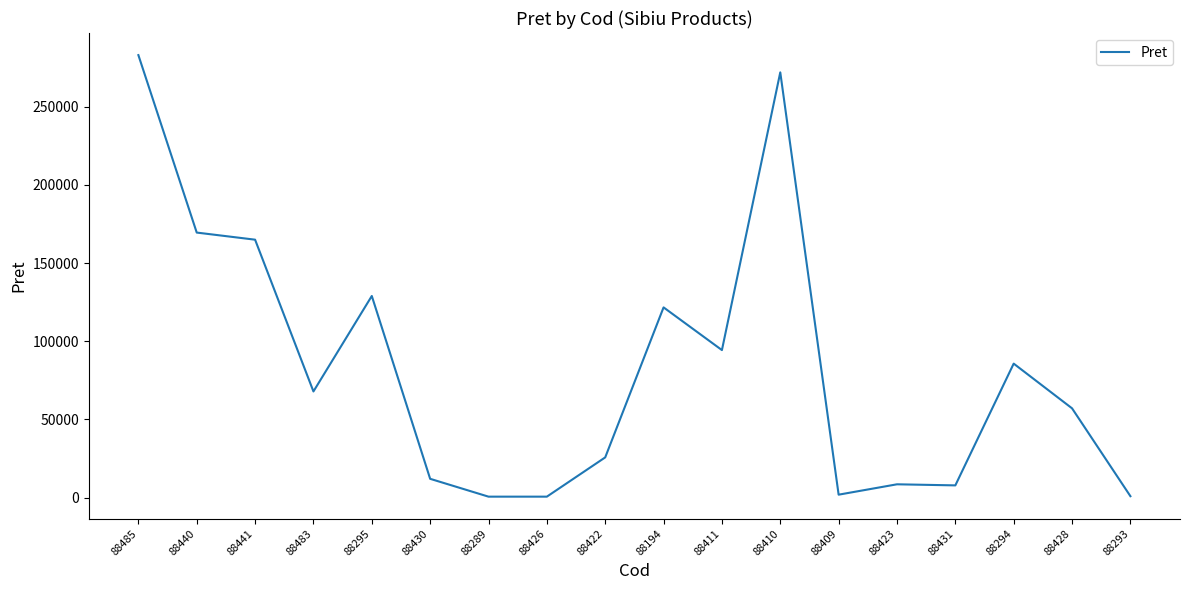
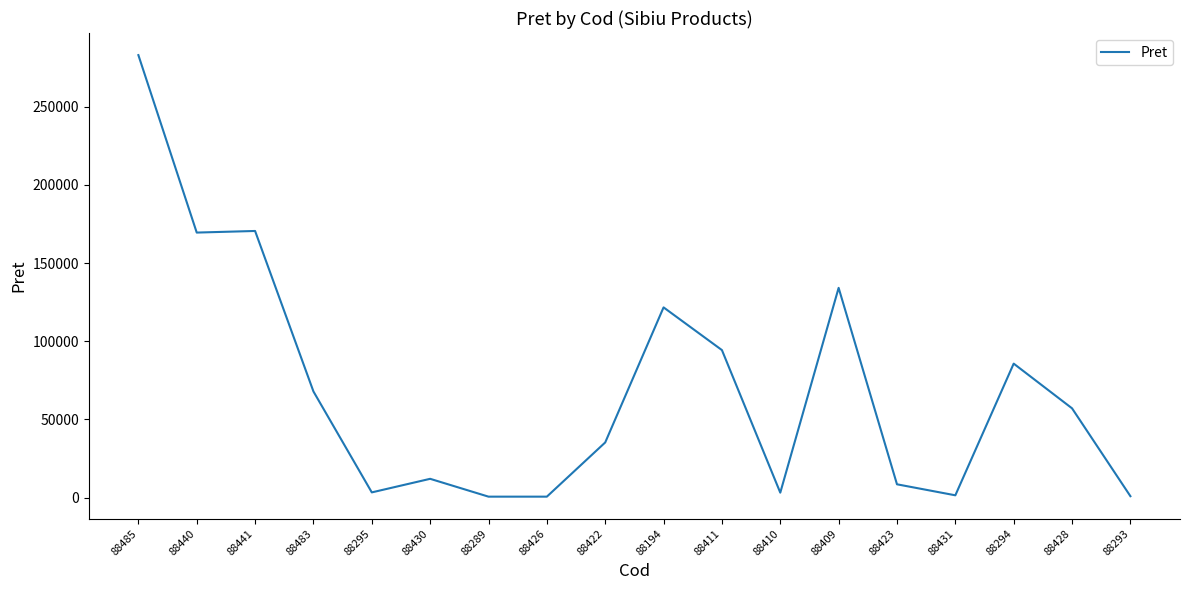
  {
    "88485": 283000,
    "88440": 170000,
-   "88441": 165000,
+   "88441": 171000,
    "88483": 68000,
-   "88295": 129000,
+   "88295": 3000,
    "88430": 12000,
    "88289": 1000,
    "88426": 1000,
-   "88422": 26000,
+   "88422": 35000,
    "88194": 122000,
    "88411": 94000,
-   "88410": 272000,
-   "88409": 2000,
+   "88410": 3000,
+   "88409": 134000,
    "88423": 8000,
-   "88431": 8000,
+   "88431": 1000,
    "88294": 86000,
    "88428": 57000,
    "88293": 1000
  }
